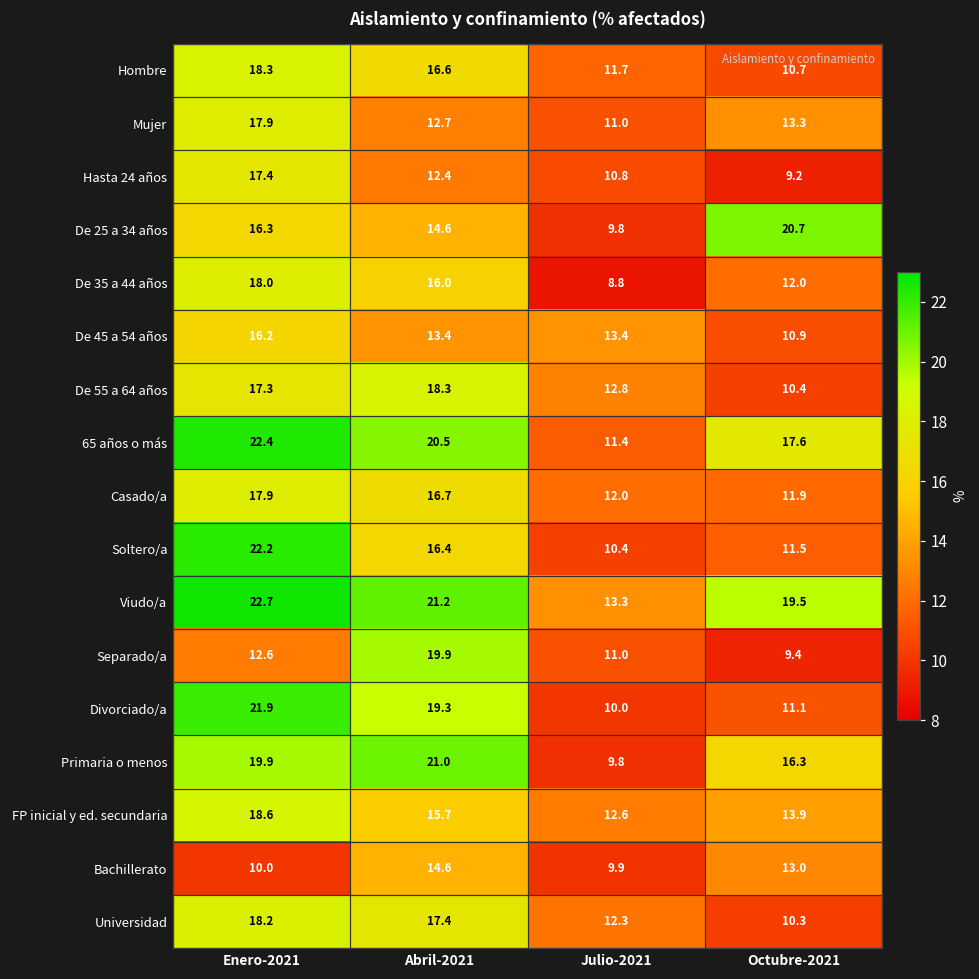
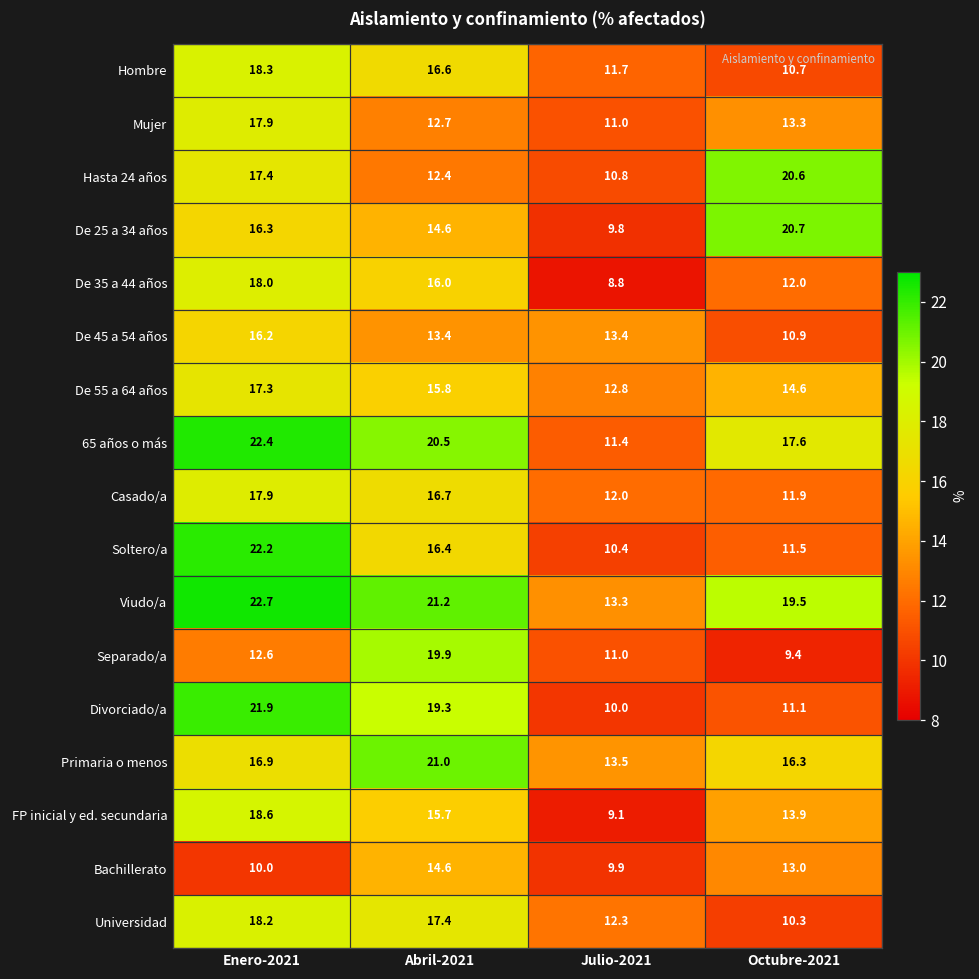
  {
    "Hombre": {
      "Enero-2021": 18.3,
      "Abril-2021": 16.6,
      "Julio-2021": 11.7
    },
    "Mujer": {
      "Enero-2021": 17.9,
      "Abril-2021": 12.7,
      "Julio-2021": 11.0,
      "Octubre-2021": 13.3
    },
    "Hasta 24 años": {
      "Enero-2021": 17.4,
      "Abril-2021": 12.4,
      "Julio-2021": 10.8,
-     "Octubre-2021": 9.2
+     "Octubre-2021": 20.6
    },
    "De 25 a 34 años": {
      "Enero-2021": 16.3,
      "Abril-2021": 14.6,
      "Julio-2021": 9.8,
      "Octubre-2021": 20.7
    },
    "De 35 a 44 años": {
      "Enero-2021": 18.0,
      "Abril-2021": 16.0,
      "Julio-2021": 8.8,
      "Octubre-2021": 12.0
    },
    "De 45 a 54 años": {
      "Enero-2021": 16.2,
      "Abril-2021": 13.4,
      "Julio-2021": 13.4,
      "Octubre-2021": 10.9
    },
    "De 55 a 64 años": {
      "Enero-2021": 17.3,
-     "Abril-2021": 18.3,
+     "Abril-2021": 15.8,
      "Julio-2021": 12.8,
-     "Octubre-2021": 10.4
+     "Octubre-2021": 14.6
    },
    "65 años o más": {
      "Enero-2021": 22.4,
      "Abril-2021": 20.5,
      "Julio-2021": 11.4,
      "Octubre-2021": 17.6
    },
    "Casado/a": {
      "Enero-2021": 17.9,
      "Abril-2021": 16.7,
      "Julio-2021": 12.0,
      "Octubre-2021": 11.9
    },
    "Soltero/a": {
      "Enero-2021": 22.2,
      "Abril-2021": 16.4,
      "Julio-2021": 10.4,
      "Octubre-2021": 11.5
    },
    "Viudo/a": {
      "Enero-2021": 22.7,
      "Abril-2021": 21.2,
      "Julio-2021": 13.3,
      "Octubre-2021": 19.5
    },
    "Separado/a": {
      "Enero-2021": 12.6,
      "Abril-2021": 19.9,
      "Julio-2021": 11.0,
      "Octubre-2021": 9.4
    },
    "Divorciado/a": {
      "Enero-2021": 21.9,
      "Abril-2021": 19.3,
      "Julio-2021": 10.0,
      "Octubre-2021": 11.1
    },
    "Primaria o menos": {
-     "Enero-2021": 19.9,
+     "Enero-2021": 16.9,
      "Abril-2021": 21.0,
-     "Julio-2021": 9.8,
+     "Julio-2021": 13.5,
      "Octubre-2021": 16.3
    },
    "FP inicial y ed. secundaria": {
      "Enero-2021": 18.6,
      "Abril-2021": 15.7,
-     "Julio-2021": 12.6,
+     "Julio-2021": 9.1,
      "Octubre-2021": 13.9
    },
    "Bachillerato": {
      "Enero-2021": 10.0,
      "Abril-2021": 14.6,
      "Julio-2021": 9.9,
      "Octubre-2021": 13.0
    },
    "Universidad": {
      "Enero-2021": 18.2,
      "Abril-2021": 17.4,
      "Julio-2021": 12.3,
      "Octubre-2021": 10.3
    }
  }
